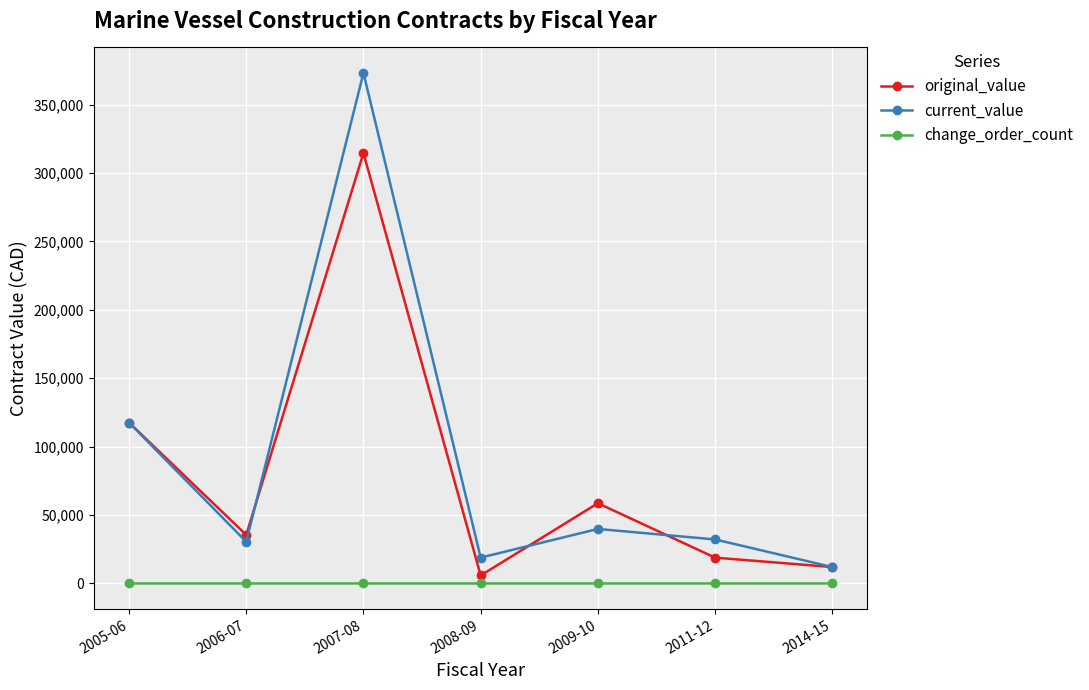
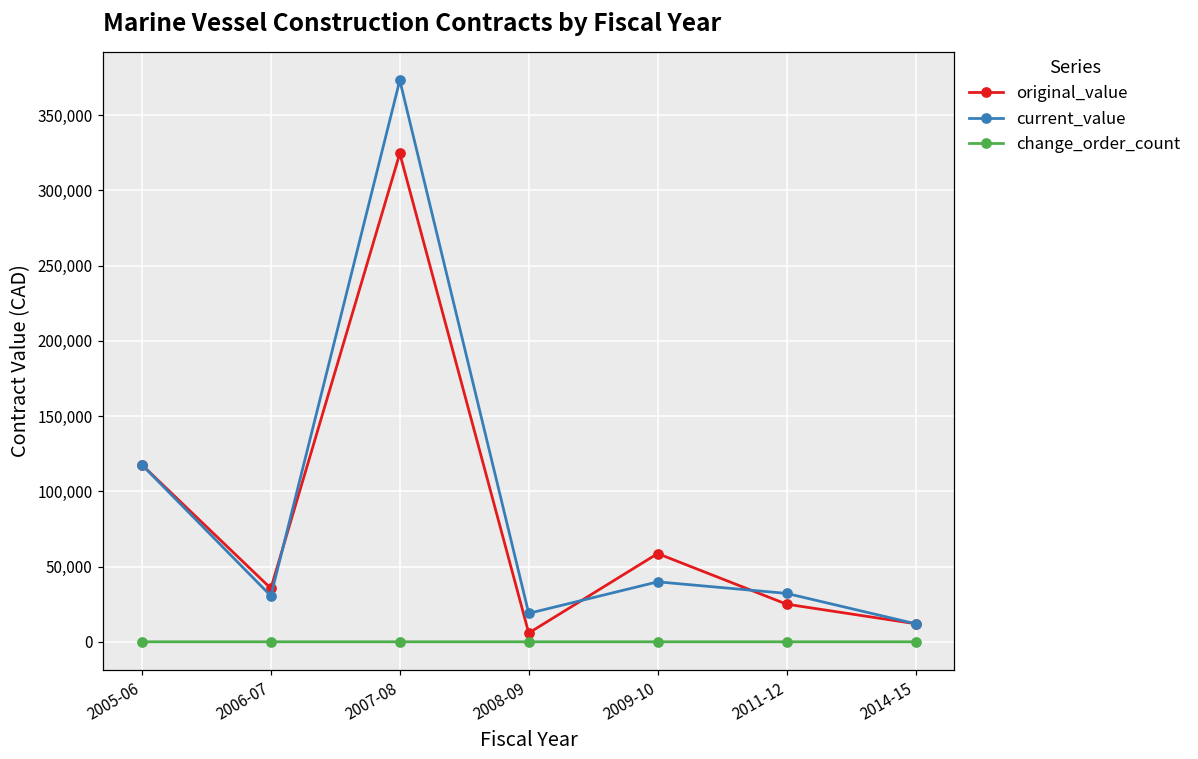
  {
    "original_value": {
      "2006-07": "35,000",
-     "2007-08": "315,000",
+     "2007-08": "325,000",
      "2008-09": "6,000",
      "2009-10": "59,000",
-     "2011-12": "19,000"
+     "2011-12": "25,000"
    },
    "current_value": {
      "2006-07": "31,000",
      "2007-08": "373,000",
      "2008-09": "19,000",
      "2009-10": "40,000",
      "2011-12": "32,000"
    },
    "change_order_count": {
      "2005-06": "0",
      "2006-07": "0",
      "2007-08": "0",
      "2008-09": "0",
      "2009-10": "0",
      "2011-12": "0",
      "2014-15": "0"
    }
  }
